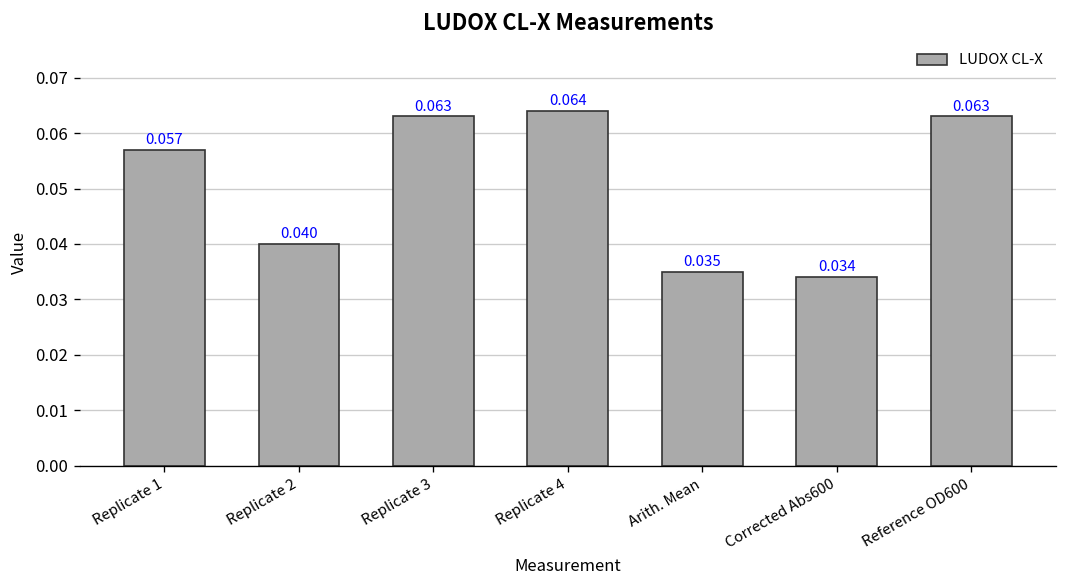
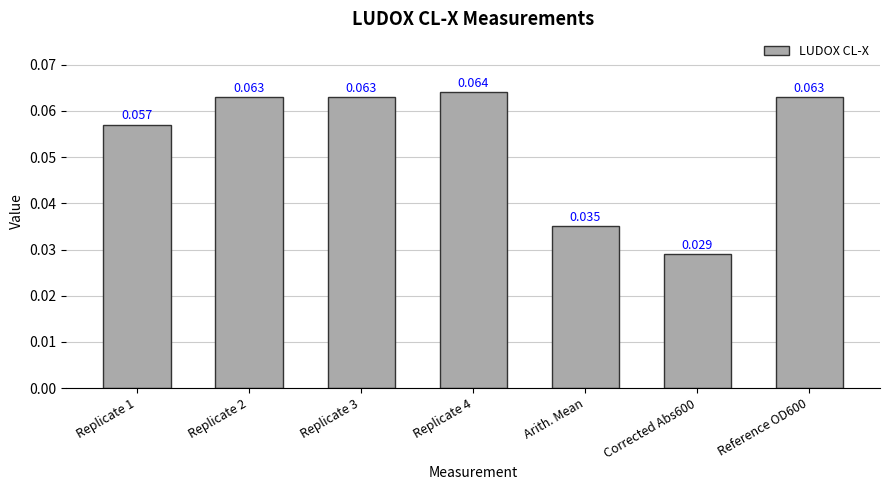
  {
    "Replicate 1": 0.057,
-   "Replicate 2": 0.040,
+   "Replicate 2": 0.063,
    "Replicate 3": 0.063,
    "Replicate 4": 0.064,
    "Arith. Mean": 0.035,
-   "Corrected Abs600": 0.034,
+   "Corrected Abs600": 0.029,
    "Reference OD600": 0.063
  }
